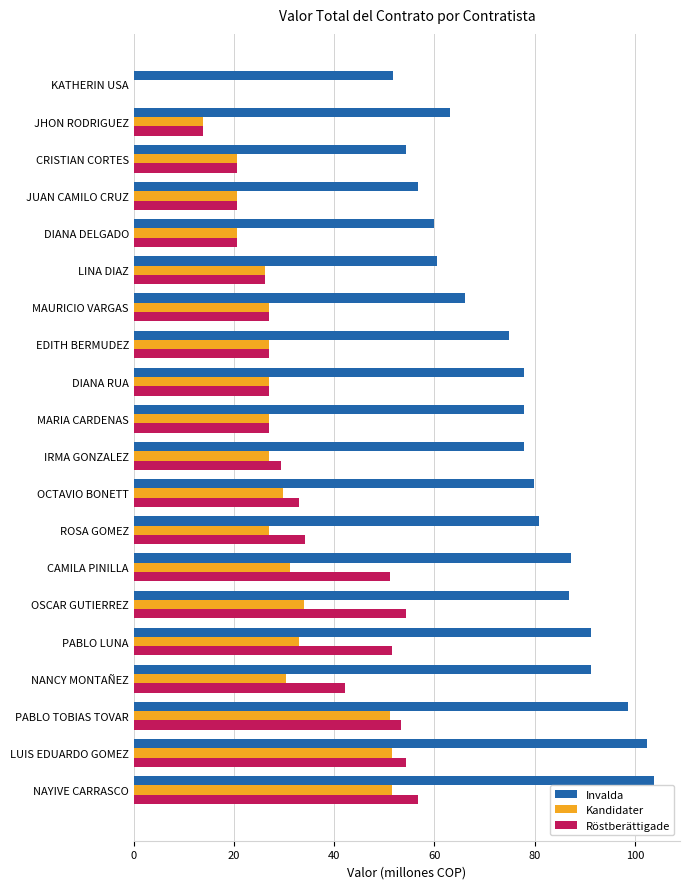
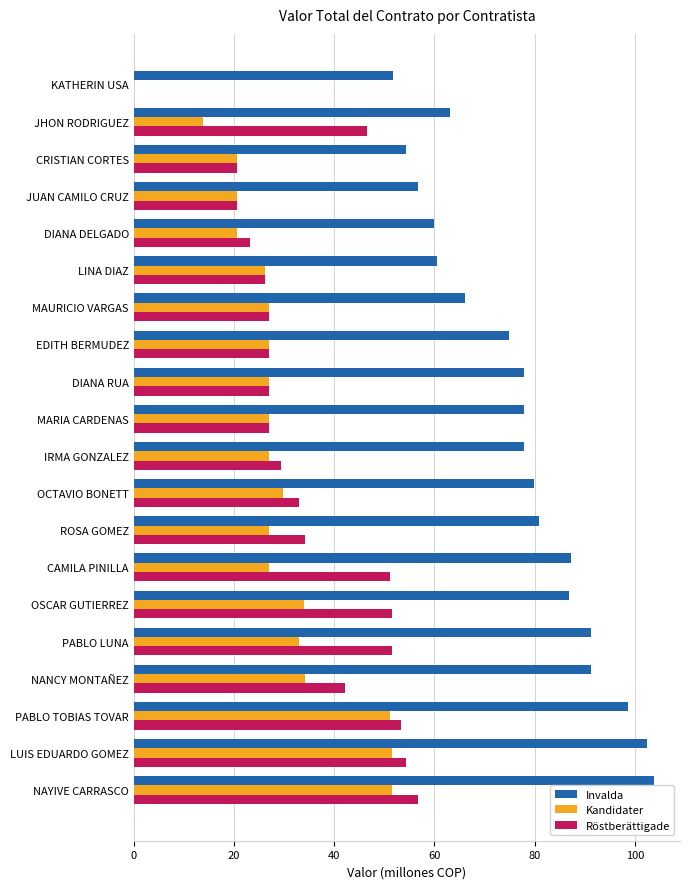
  {
    "Invalda": {
      "KATHERIN USA": 52,
      "JHON RODRIGUEZ": 63,
      "CRISTIAN CORTES": 54,
      "JUAN CAMILO CRUZ": 57,
      "DIANA DELGADO": 60,
      "LINA DIAZ": 60,
      "MAURICIO VARGAS": 66,
      "EDITH BERMUDEZ": 75,
      "DIANA RUA": 78,
      "MARIA CARDENAS": 78,
      "IRMA GONZALEZ": 78,
      "OCTAVIO BONETT": 80,
      "ROSA GOMEZ": 81,
      "CAMILA PINILLA": 87,
      "OSCAR GUTIERREZ": 87,
      "PABLO LUNA": 91,
      "NANCY MONTAÑEZ": 91,
      "PABLO TOBIAS TOVAR": 99,
      "LUIS EDUARDO GOMEZ": 102,
      "NAYIVE CARRASCO": 104
    },
    "Kandidater": {
      "KATHERIN USA": 0,
      "JHON RODRIGUEZ": 14,
      "CRISTIAN CORTES": 21,
      "JUAN CAMILO CRUZ": 21,
      "DIANA DELGADO": 21,
      "LINA DIAZ": 26,
      "MAURICIO VARGAS": 27,
      "EDITH BERMUDEZ": 27,
      "DIANA RUA": 27,
      "MARIA CARDENAS": 27,
      "IRMA GONZALEZ": 27,
      "OCTAVIO BONETT": 30,
      "ROSA GOMEZ": 27,
-     "CAMILA PINILLA": 31,
+     "CAMILA PINILLA": 27,
      "OSCAR GUTIERREZ": 34,
      "PABLO LUNA": 33,
-     "NANCY MONTAÑEZ": 30,
+     "NANCY MONTAÑEZ": 34,
      "PABLO TOBIAS TOVAR": 51,
      "LUIS EDUARDO GOMEZ": 52,
      "NAYIVE CARRASCO": 52
    },
    "Röstberättigade": {
      "KATHERIN USA": 0,
-     "JHON RODRIGUEZ": 14,
+     "JHON RODRIGUEZ": 47,
      "CRISTIAN CORTES": 21,
      "JUAN CAMILO CRUZ": 21,
-     "DIANA DELGADO": 21,
+     "DIANA DELGADO": 23,
      "LINA DIAZ": 26,
      "MAURICIO VARGAS": 27,
      "EDITH BERMUDEZ": 27,
      "DIANA RUA": 27,
      "MARIA CARDENAS": 27,
      "IRMA GONZALEZ": 29,
      "OCTAVIO BONETT": 33,
      "ROSA GOMEZ": 34,
      "CAMILA PINILLA": 51,
-     "OSCAR GUTIERREZ": 54,
+     "OSCAR GUTIERREZ": 52,
      "PABLO LUNA": 52,
      "NANCY MONTAÑEZ": 42,
      "PABLO TOBIAS TOVAR": 53,
      "LUIS EDUARDO GOMEZ": 54,
      "NAYIVE CARRASCO": 57
    }
  }
